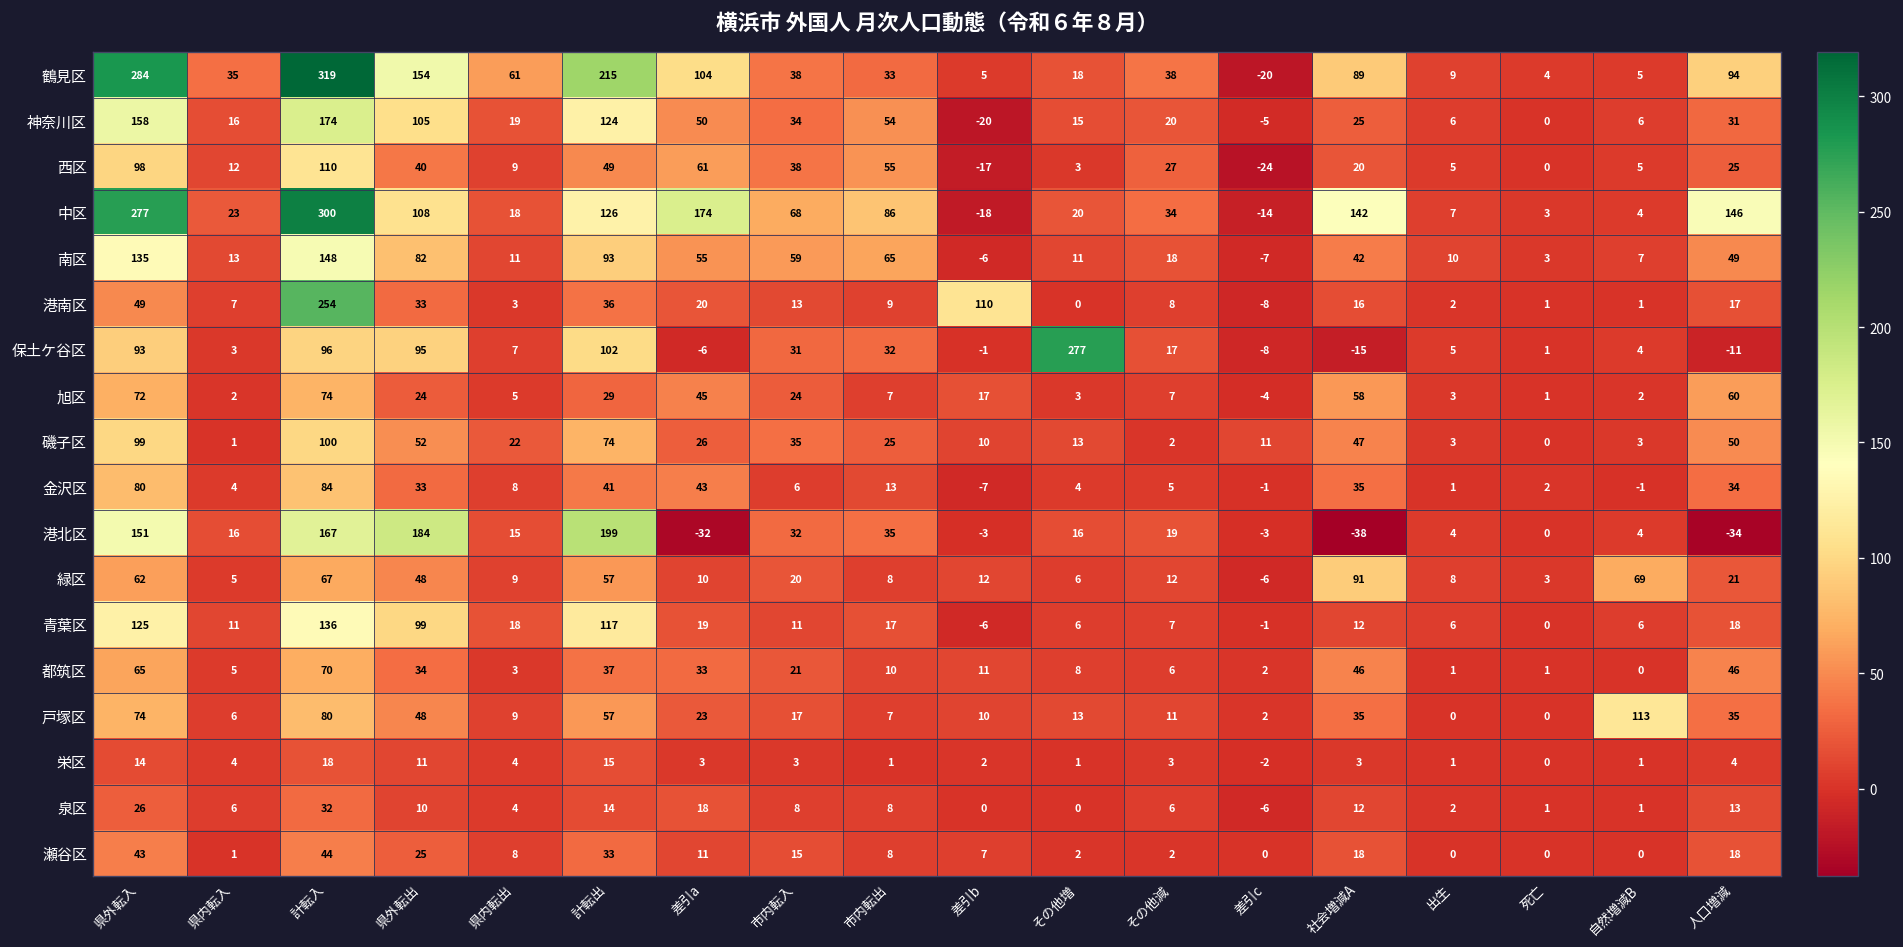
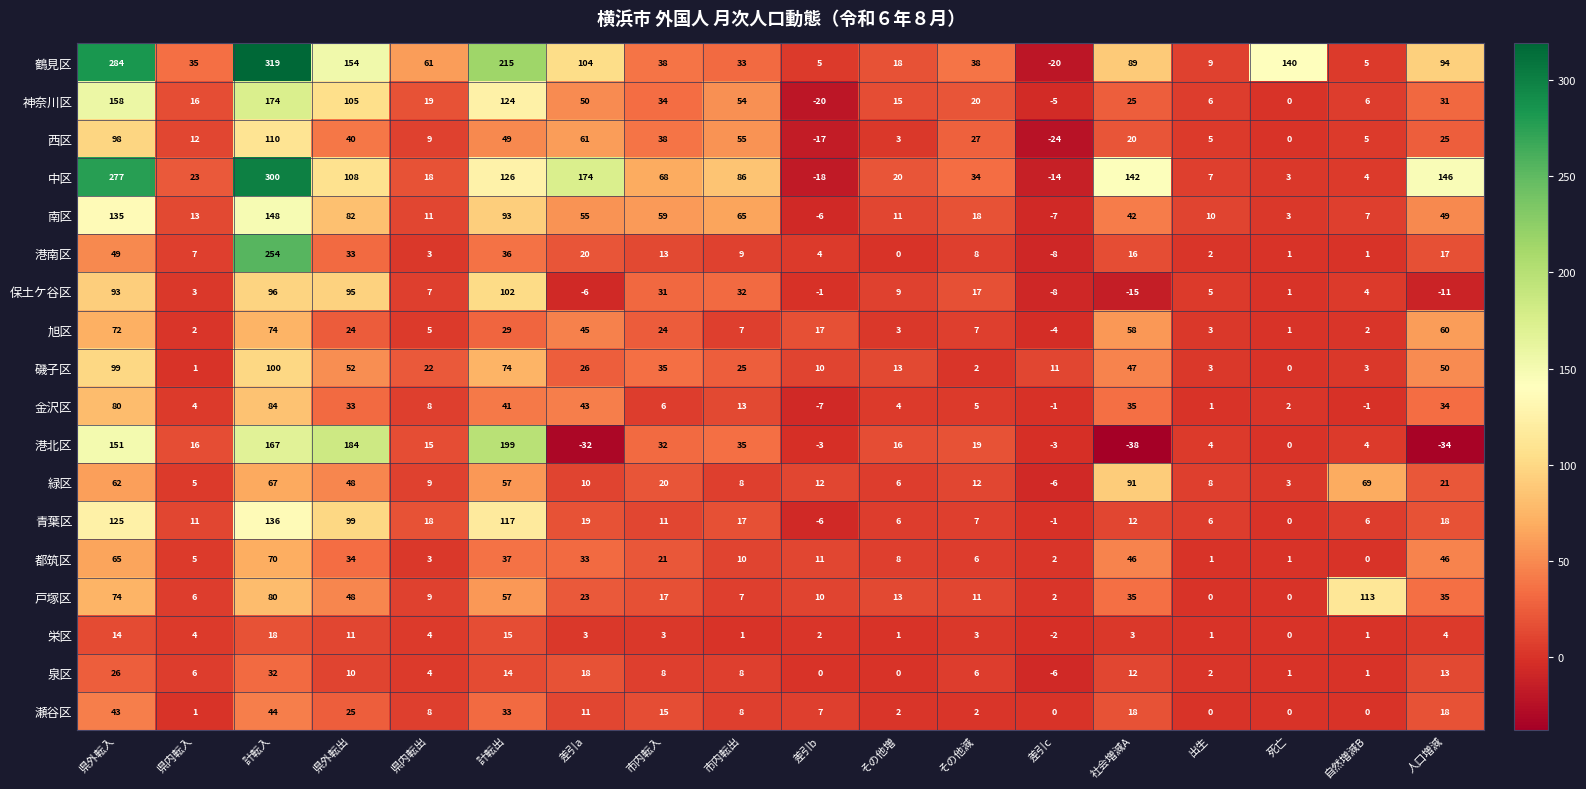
  {
    "鶴見区": {
      "県外転入": 284,
      "県内転入": 35,
      "計転入": 319,
      "県外転出": 154,
      "県内転出": 61,
      "計転出": 215,
      "差引a": 104,
      "市内転入": 38,
      "市内転出": 33,
      "差引b": 5,
      "その他増": 18,
      "その他減": 38,
      "差引c": -20,
      "社会増減A": 89,
      "出生": 9,
-     "死亡": 4,
+     "死亡": 140,
      "自然増減B": 5,
      "人口増減": 94
    },
    "港南区": {
      "県外転入": 49,
      "県内転入": 7,
      "計転入": 254,
      "県外転出": 33,
      "県内転出": 3,
      "計転出": 36,
      "差引a": 20,
      "市内転入": 13,
      "市内転出": 9,
-     "差引b": 110,
+     "差引b": 4,
      "その他増": 0,
      "その他減": 8,
      "差引c": -8,
      "社会増減A": 16,
      "出生": 2,
      "死亡": 1,
      "自然増減B": 1,
      "人口増減": 17
    },
    "保土ケ谷区": {
      "県外転入": 93,
      "県内転入": 3,
      "計転入": 96,
      "県外転出": 95,
      "県内転出": 7,
      "計転出": 102,
      "差引a": -6,
      "市内転入": 31,
      "市内転出": 32,
      "差引b": -1,
-     "その他増": 277,
+     "その他増": 9,
      "その他減": 17,
      "差引c": -8,
      "社会増減A": -15,
      "出生": 5,
      "死亡": 1,
      "自然増減B": 4,
      "人口増減": -11
    }
  }
